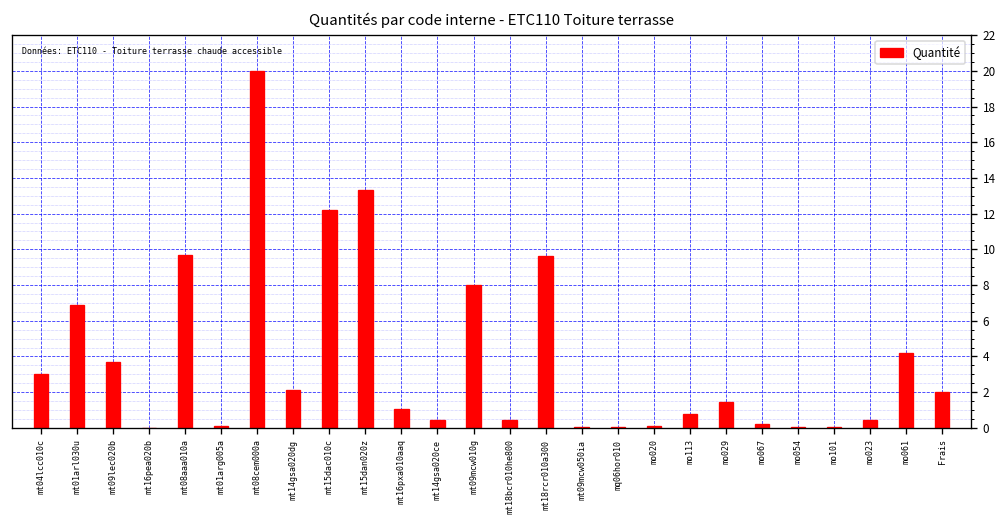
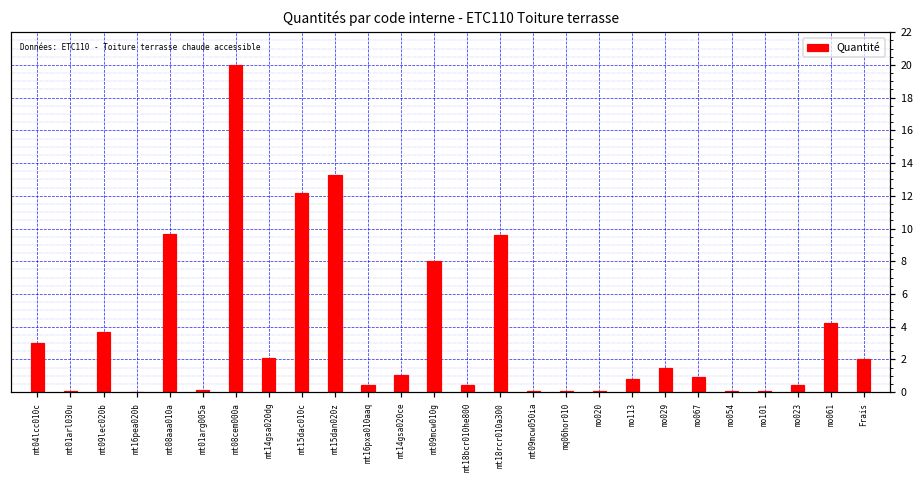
  {
    "mt04lcc010c": 3.0,
-   "mt01arl030u": 6.9,
+   "mt01arl030u": 0.1,
    "mt09lec020b": 3.7,
    "mt08aaa010a": 9.7,
    "mt08cem000a": 20.0,
    "mt14gsa020dg": 2.1,
    "mt15dac010c": 12.2,
    "mt15dan020z": 13.3,
-   "mt16pxa010aaq": 1.1,
-   "mt14gsa020ce": 0.5,
+   "mt16pxa010aaq": 0.4,
+   "mt14gsa020ce": 1.1,
    "mt09mcw010g": 8.0,
    "mt18bcr010he800": 0.4,
    "mt18rcr010a300": 9.6,
    "mo113": 0.8,
    "mo029": 1.5,
-   "mo067": 0.2,
+   "mo067": 1.0,
    "mo023": 0.4,
    "mo061": 4.2,
    "Frais": 2.0
  }
